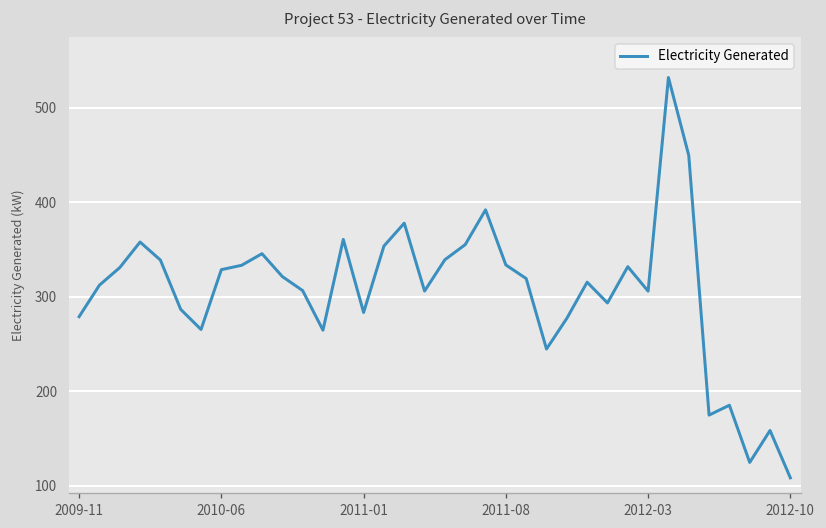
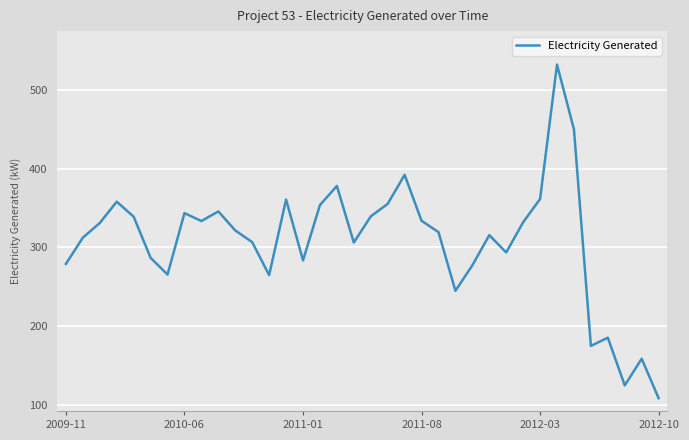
  {
    "2009-11": 280,
-   "2010-06": 330,
+   "2010-06": 340,
    "2011-01": 280,
    "2011-08": 330,
-   "2012-03": 310,
+   "2012-03": 360,
    "2012-10": 110
  }
